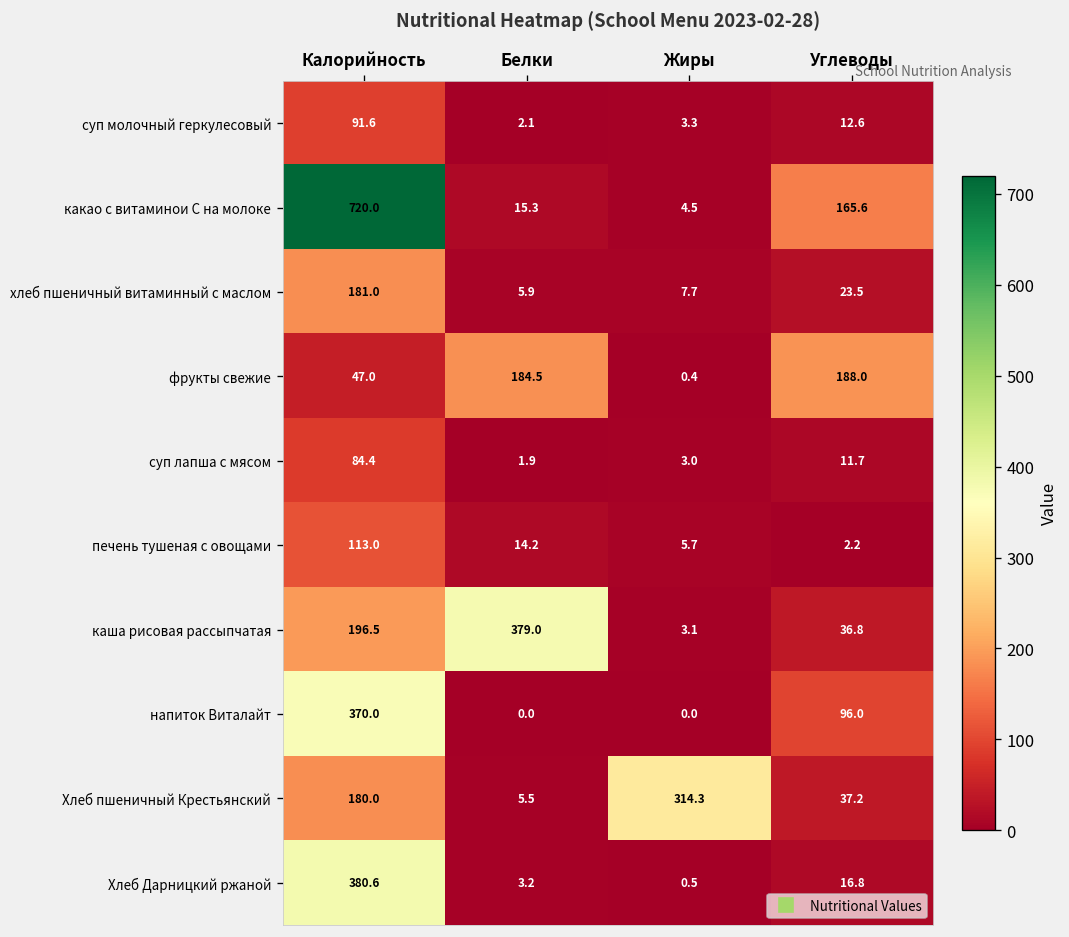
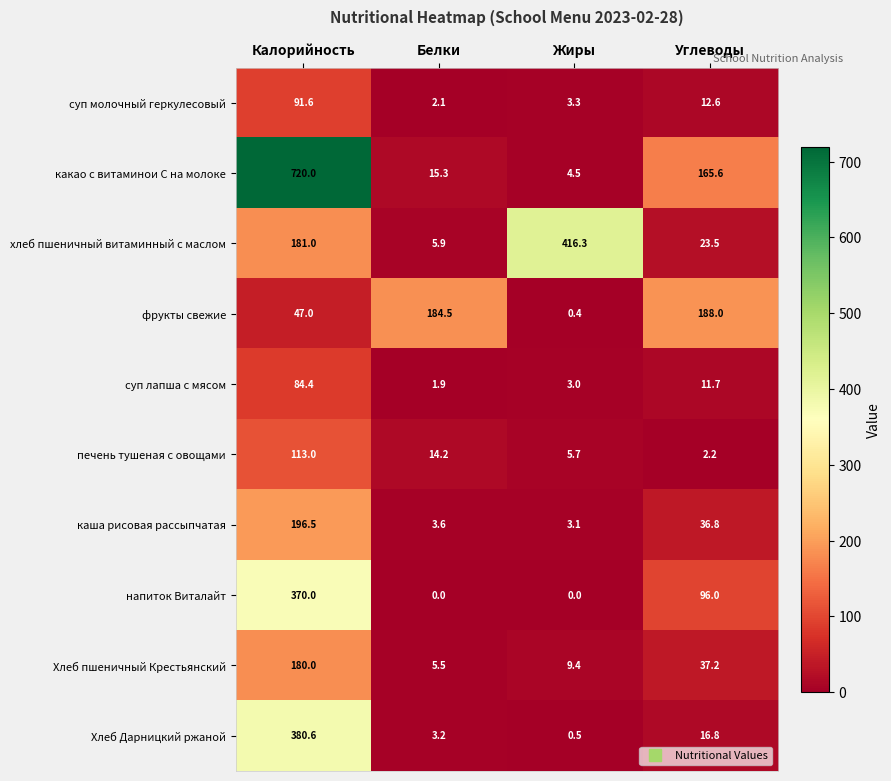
  {
    "суп молочный геркулесовый": {
      "Калорийность": 91.6,
      "Белки": 2.1,
      "Жиры": 3.3,
      "Углеводы": 12.6
    },
    "какао с витаминои С на молоке": {
      "Калорийность": 720.0,
      "Белки": 15.3,
      "Жиры": 4.5,
      "Углеводы": 165.6
    },
    "хлеб пшеничный витаминный с маслом": {
      "Калорийность": 181.0,
      "Белки": 5.9,
-     "Жиры": 7.7,
+     "Жиры": 416.3,
      "Углеводы": 23.5
    },
    "фрукты свежие": {
      "Калорийность": 47.0,
      "Белки": 184.5,
      "Жиры": 0.4,
      "Углеводы": 188.0
    },
    "суп лапша с мясом": {
      "Калорийность": 84.4,
      "Белки": 1.9,
      "Жиры": 3.0,
      "Углеводы": 11.7
    },
    "печень тушеная с овощами": {
      "Калорийность": 113.0,
      "Белки": 14.2,
      "Жиры": 5.7,
      "Углеводы": 2.2
    },
    "каша рисовая рассыпчатая": {
      "Калорийность": 196.5,
-     "Белки": 379.0,
+     "Белки": 3.6,
      "Жиры": 3.1,
      "Углеводы": 36.8
    },
    "напиток Виталайт": {
      "Калорийность": 370.0,
      "Белки": 0.0,
      "Жиры": 0.0,
      "Углеводы": 96.0
    },
    "Хлеб пшеничный Крестьянский": {
      "Калорийность": 180.0,
      "Белки": 5.5,
-     "Жиры": 314.3,
+     "Жиры": 9.4,
      "Углеводы": 37.2
    },
    "Хлеб Дарницкий ржаной": {
      "Калорийность": 380.6,
      "Белки": 3.2,
      "Жиры": 0.5,
      "Углеводы": 16.8
    }
  }
